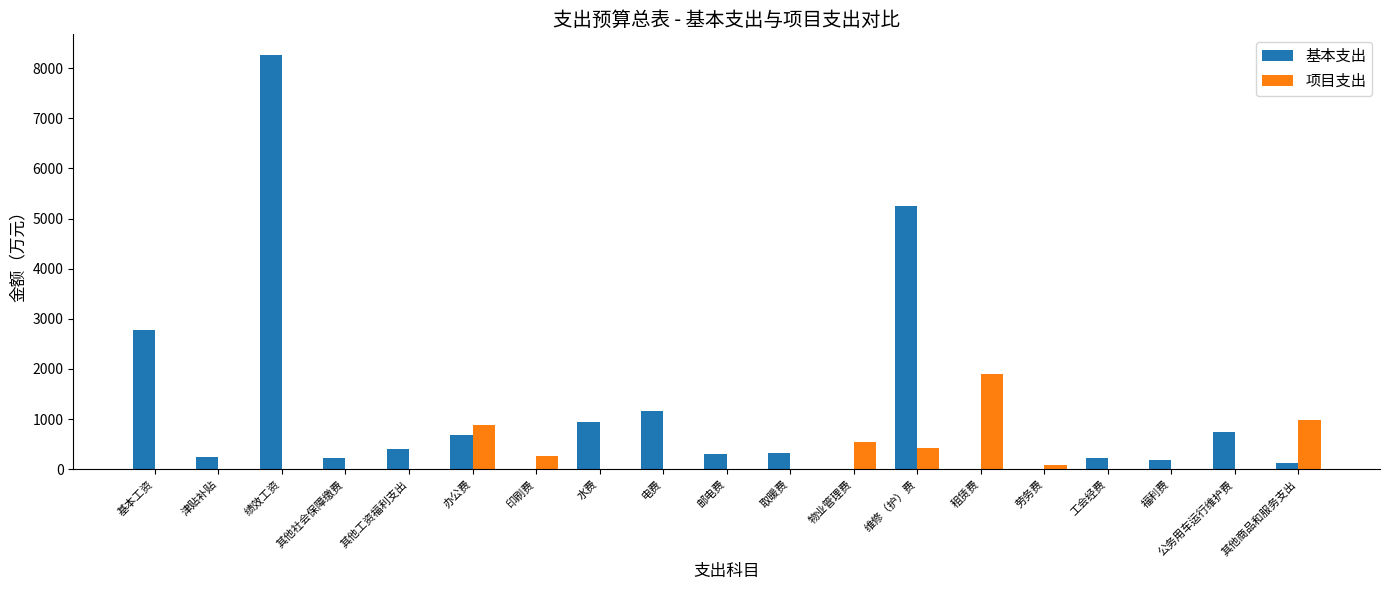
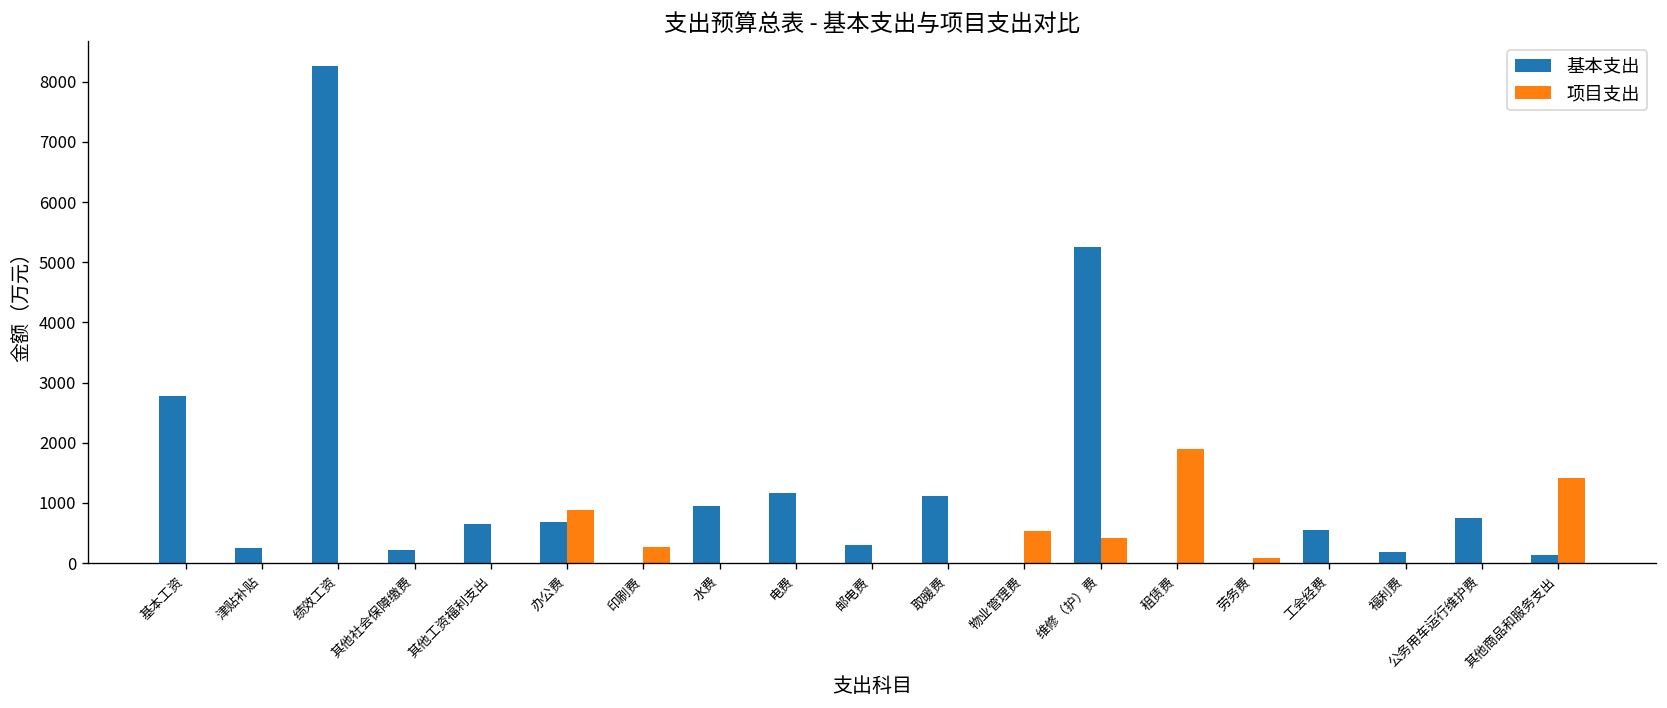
  {
    "基本支出": {
      "基本工资": 2800,
      "津贴补贴": 200,
      "绩效工资": 8300,
      "其他社会保障缴费": 200,
-     "其他工资福利支出": 400,
+     "其他工资福利支出": 600,
      "办公费": 700,
      "印刷费": 0,
      "水费": 900,
      "电费": 1200,
      "邮电费": 300,
-     "取暖费": 300,
+     "取暖费": 1100,
      "物业管理费": 0,
      "维修（护）费": 5200,
      "租赁费": 0,
      "劳务费": 0,
-     "工会经费": 200,
+     "工会经费": 500,
      "福利费": 200,
      "公务用车运行维护费": 700,
      "其他商品和服务支出": 100
    },
    "项目支出": {
      "基本工资": 0,
      "津贴补贴": 0,
      "绩效工资": 0,
      "其他社会保障缴费": 0,
      "其他工资福利支出": 0,
      "办公费": 900,
      "印刷费": 300,
      "水费": 0,
      "电费": 0,
      "邮电费": 0,
      "取暖费": 0,
      "物业管理费": 500,
      "维修（护）费": 400,
      "租赁费": 1900,
      "劳务费": 100,
      "工会经费": 0,
      "福利费": 0,
      "公务用车运行维护费": 0,
-     "其他商品和服务支出": 1000
+     "其他商品和服务支出": 1400
    }
  }
